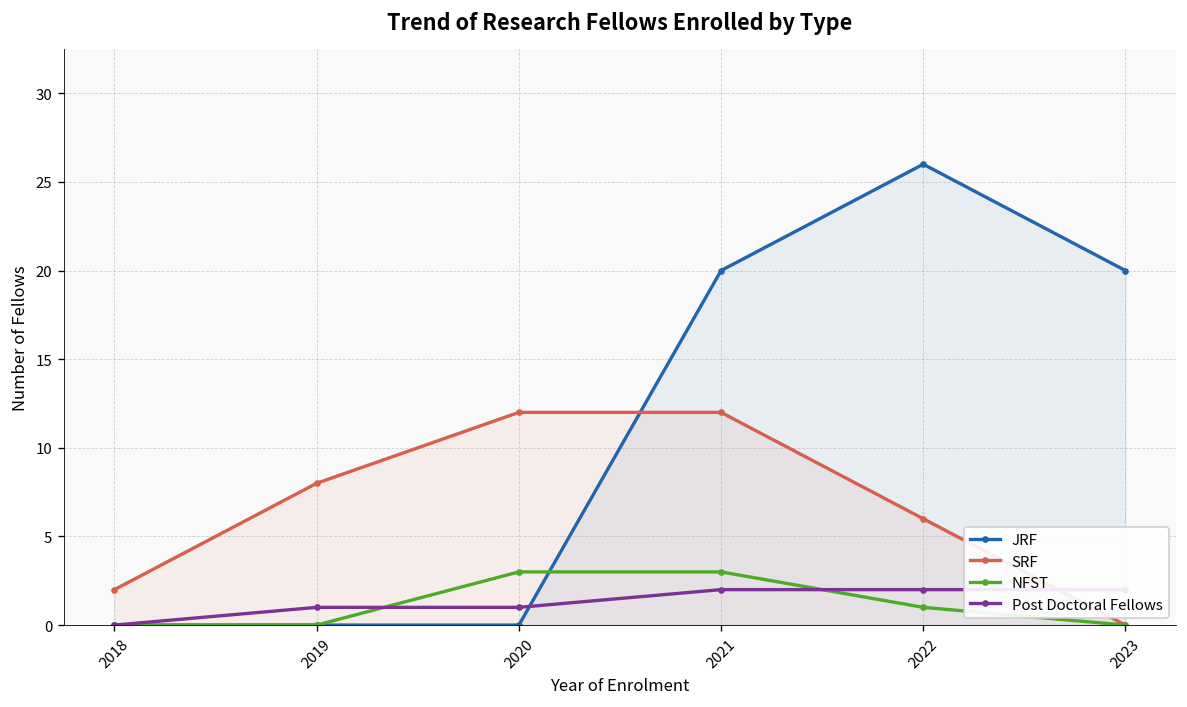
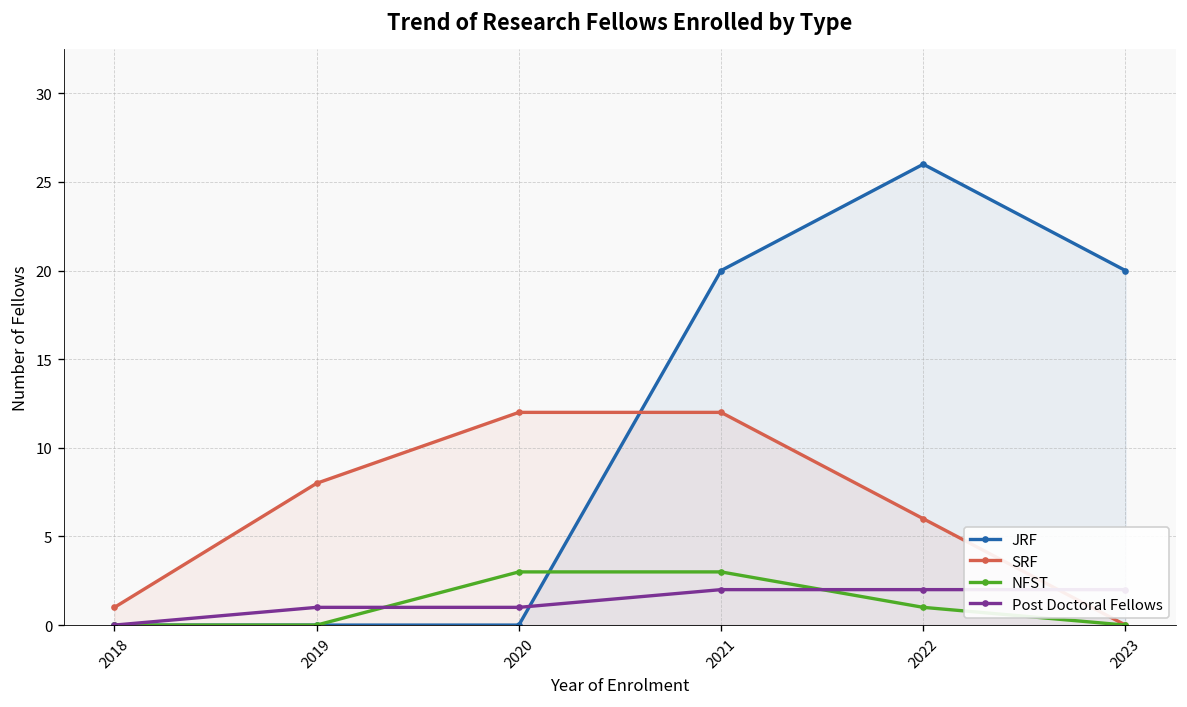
  {
    "JRF": {
      "2020": 0,
      "2021": 20,
      "2022": 26,
      "2023": 20
    },
    "SRF": {
-     "2018": 2,
+     "2018": 1,
      "2019": 8,
      "2020": 12,
      "2021": 12,
      "2022": 6
    },
    "NFST": {
      "2020": 3,
      "2021": 3,
      "2022": 1
    },
    "Post Doctoral Fellows": {
      "2019": 1,
      "2020": 1,
      "2021": 2,
      "2022": 2
    }
  }
